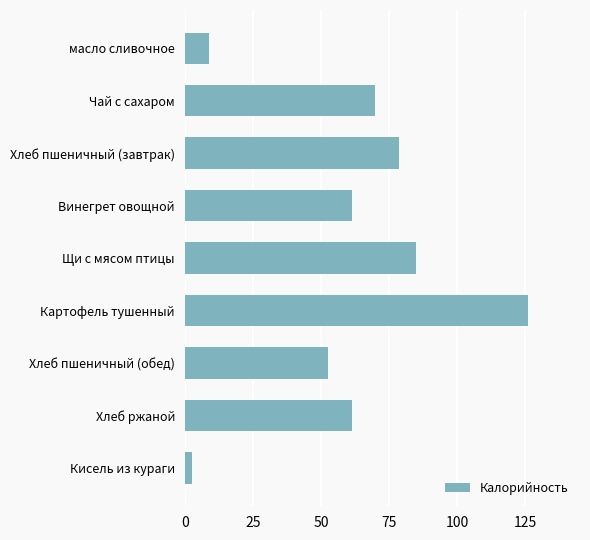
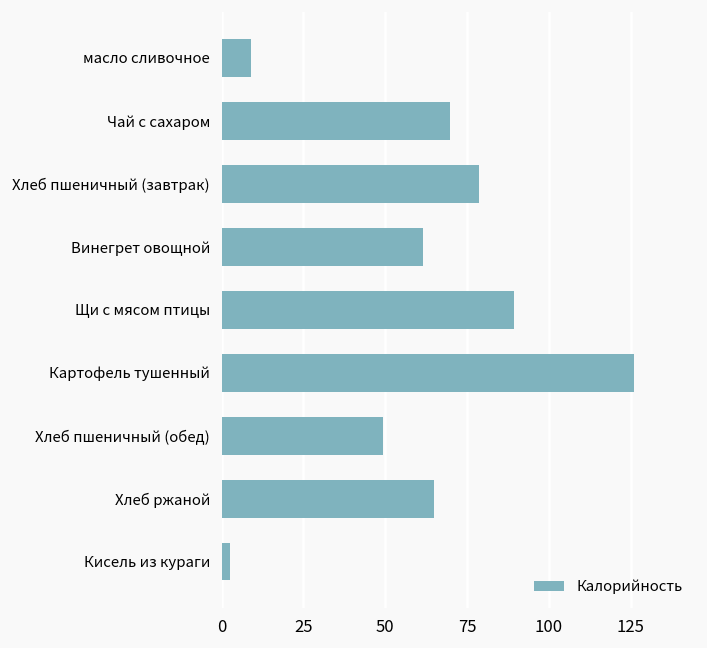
  {
    "масло сливочное": 9,
    "Чай с сахаром": 70,
    "Хлеб пшеничный (завтрак)": 79,
    "Винегрет овощной": 62,
-   "Щи с мясом птицы": 85,
+   "Щи с мясом птицы": 89,
    "Картофель тушенный": 126,
-   "Хлеб пшеничный (обед)": 52,
-   "Хлеб ржаной": 62,
+   "Хлеб пшеничный (обед)": 49,
+   "Хлеб ржаной": 65,
    "Кисель из кураги": 3
  }
